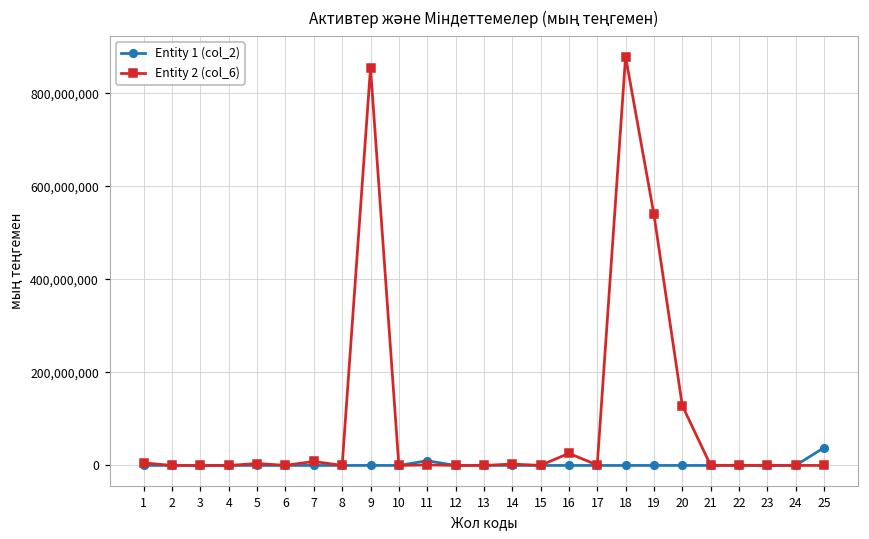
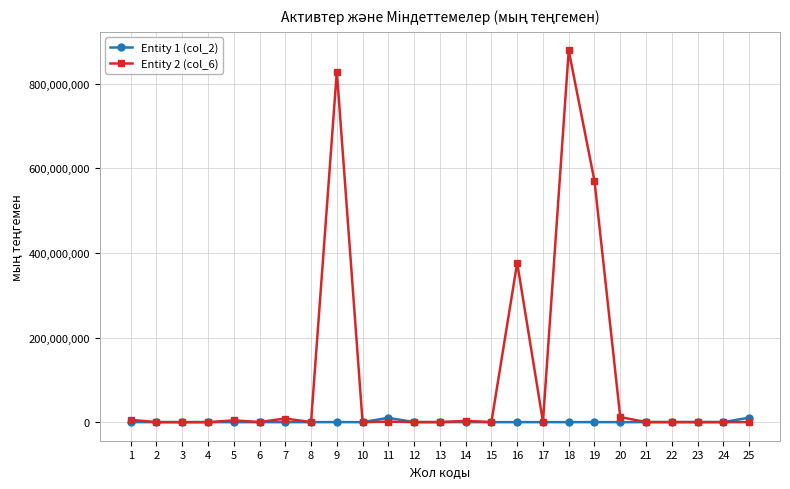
  {
    "Entity 1 (col_2)": {
      "7": "0",
      "9": "0",
      "11": "10,000,000",
      "16": "0",
      "18": "0",
      "19": "0",
      "20": "0",
-     "25": "40,000,000"
+     "25": "10,000,000"
    },
    "Entity 2 (col_6)": {
      "7": "10,000,000",
-     "9": "850,000,000",
+     "9": "830,000,000",
      "11": "0",
-     "16": "30,000,000",
+     "16": "380,000,000",
      "18": "880,000,000",
-     "19": "540,000,000",
-     "20": "130,000,000",
+     "19": "570,000,000",
+     "20": "10,000,000",
      "25": "0"
    }
  }
